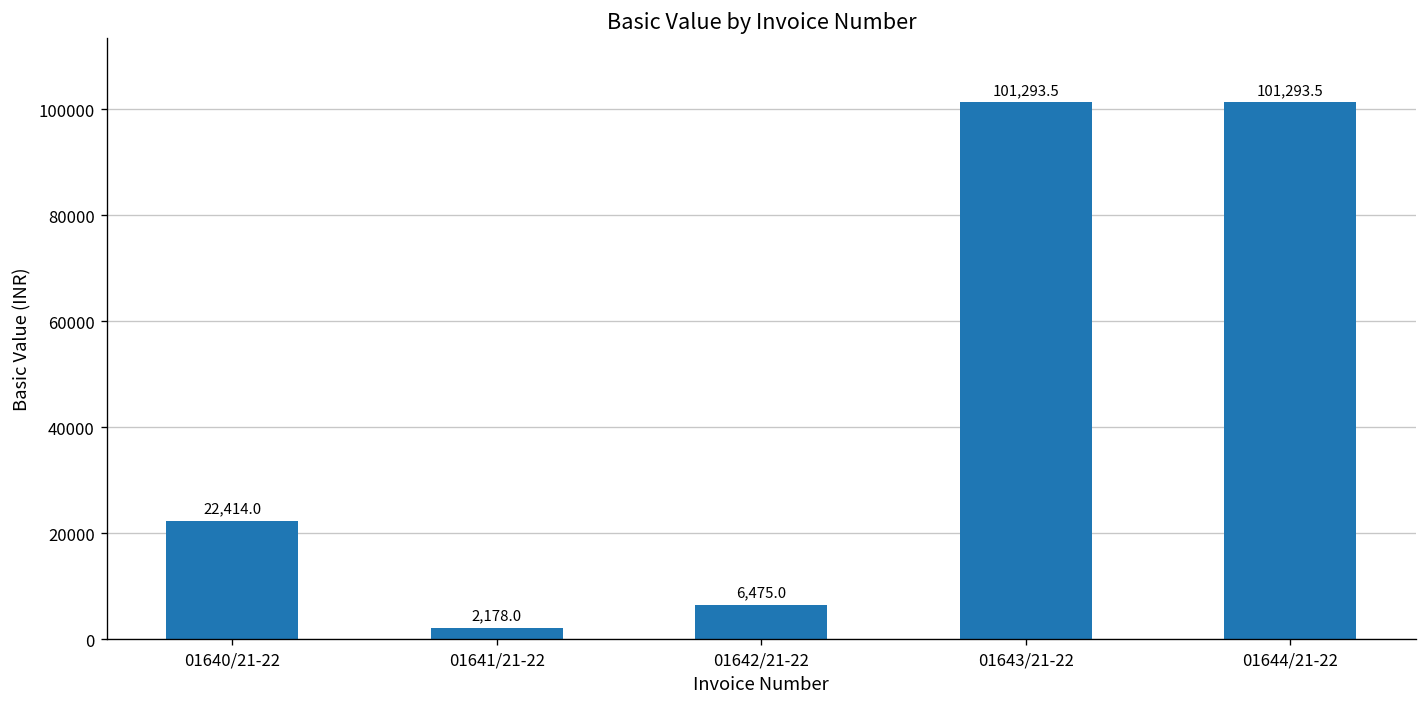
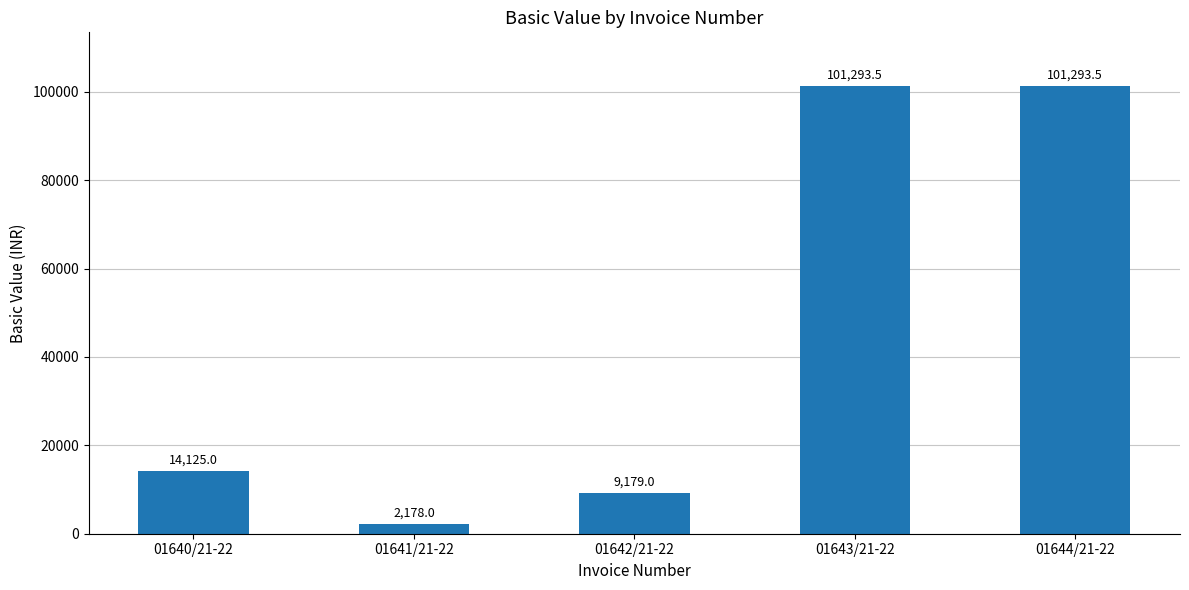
  {
-   "01640/21-22": "22,414.0",
+   "01640/21-22": "14,125.0",
    "01641/21-22": "2,178.0",
-   "01642/21-22": "6,475.0",
+   "01642/21-22": "9,179.0",
    "01643/21-22": "101,293.5",
    "01644/21-22": "101,293.5"
  }
